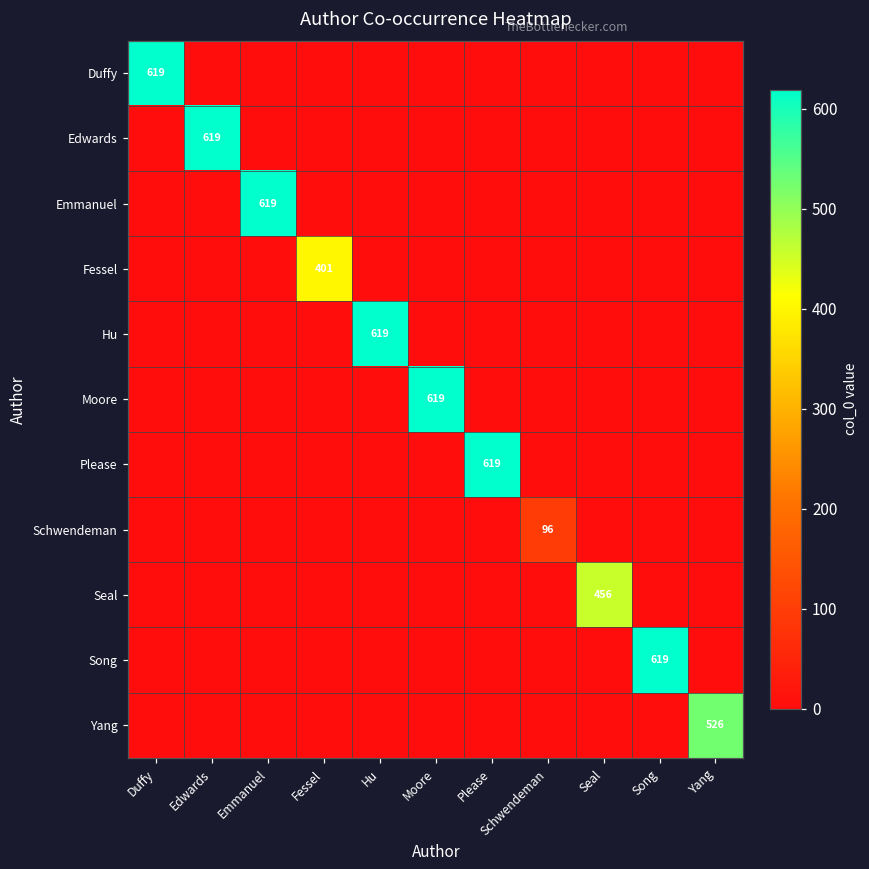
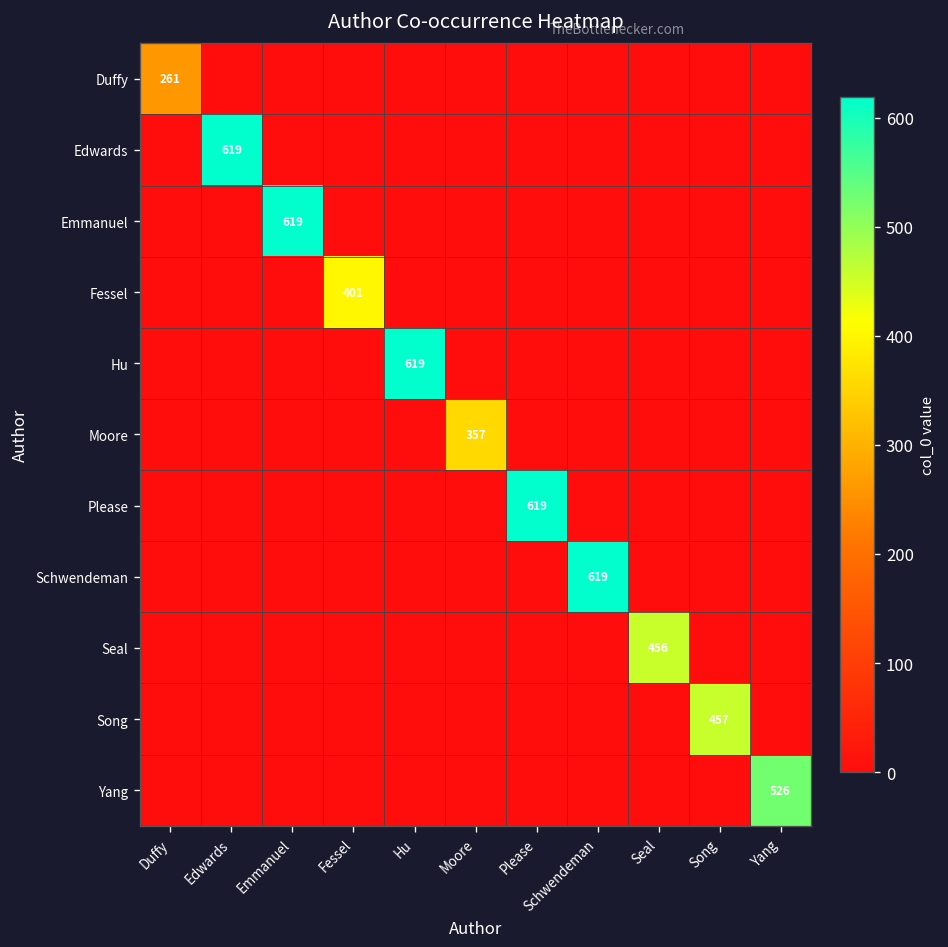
  {
    "Duffy": {
-     "Duffy": 619
+     "Duffy": 261
    },
    "Edwards": {
      "Edwards": 619
    },
    "Emmanuel": {
      "Emmanuel": 619
    },
    "Fessel": {
      "Fessel": 401
    },
    "Hu": {
      "Hu": 619
    },
    "Moore": {
-     "Moore": 619
+     "Moore": 357
    },
    "Please": {
      "Please": 619
    },
    "Schwendeman": {
-     "Schwendeman": 96
+     "Schwendeman": 619
    },
    "Seal": {
      "Seal": 456
    },
    "Song": {
-     "Song": 619
+     "Song": 457
    },
    "Yang": {
      "Yang": 526
    }
  }
